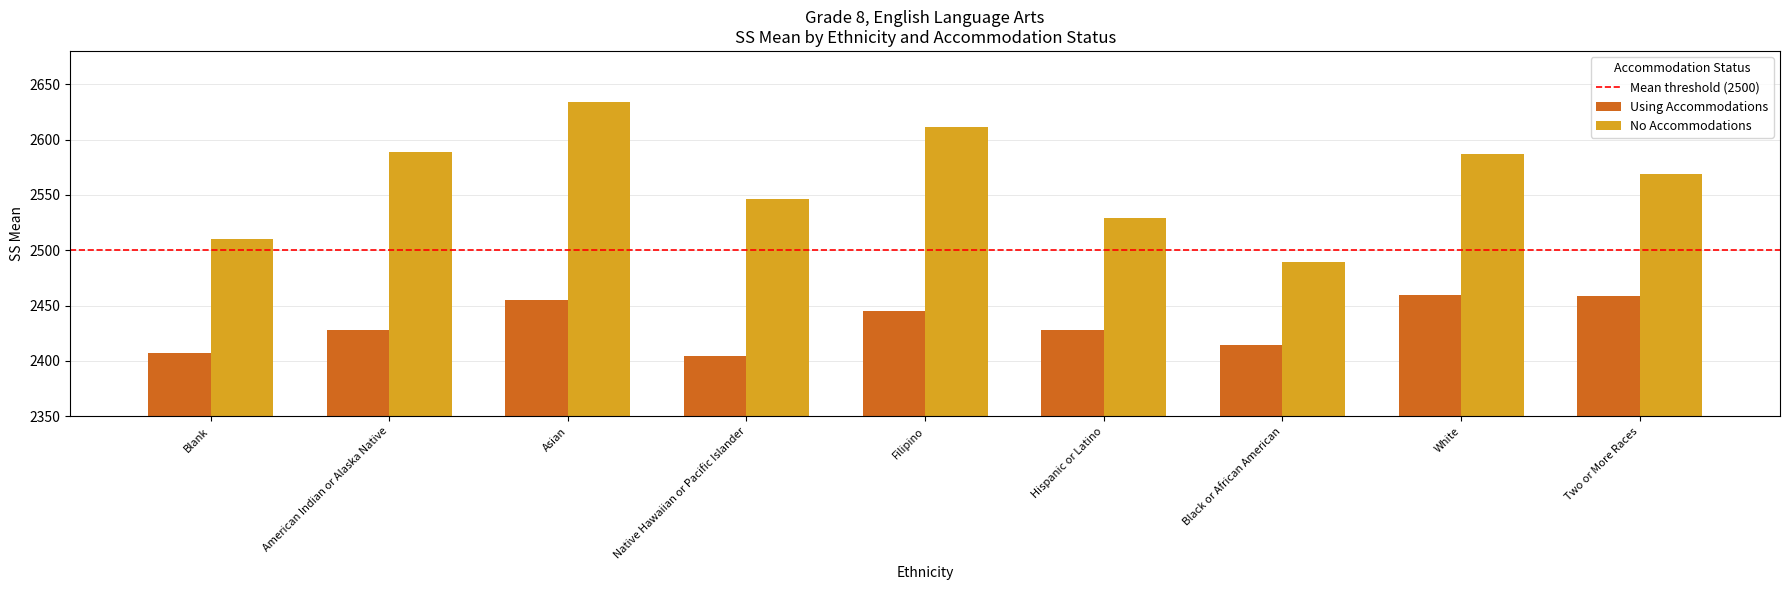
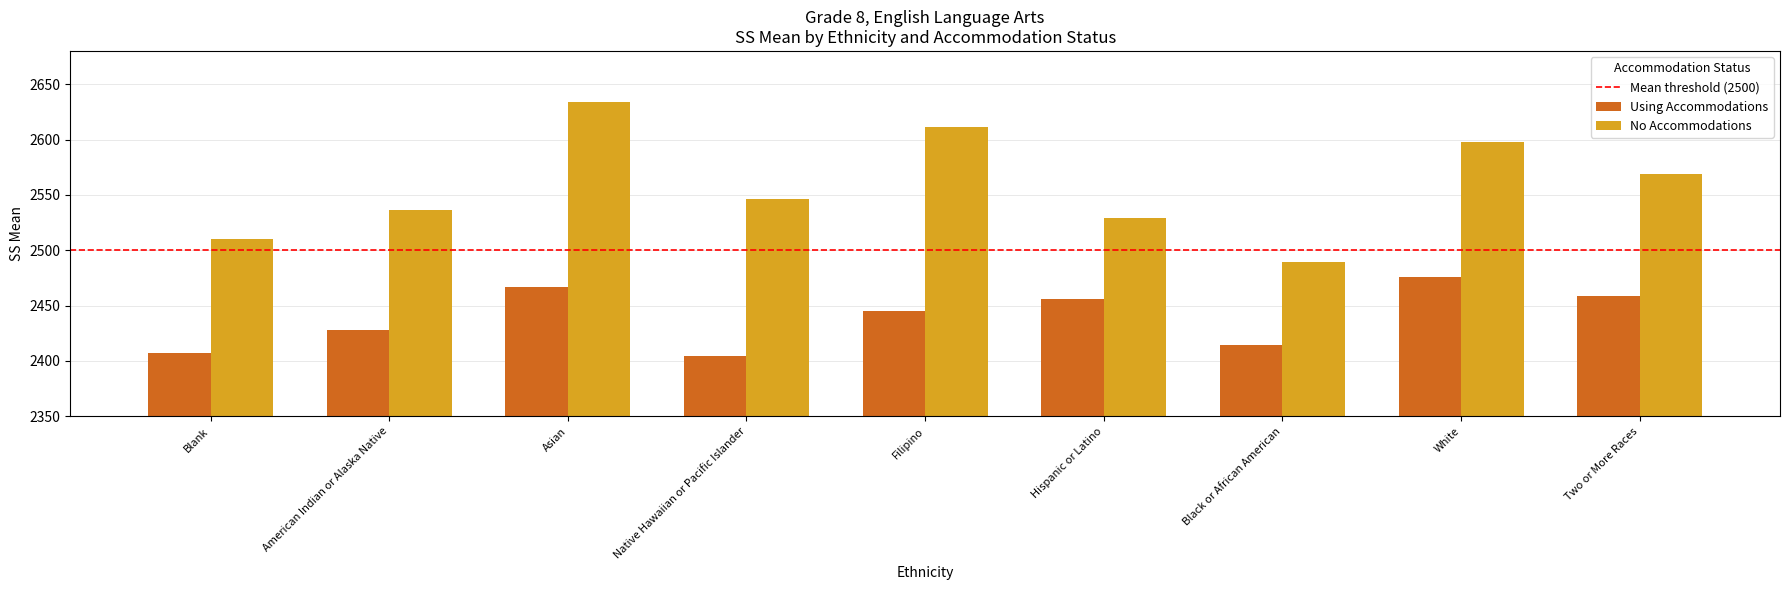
  {
    "Using Accommodations": {
      "Blank": 2407,
      "American Indian or Alaska Native": 2428,
-     "Asian": 2455,
+     "Asian": 2467,
      "Native Hawaiian or Pacific Islander": 2404,
      "Filipino": 2445,
-     "Hispanic or Latino": 2428,
+     "Hispanic or Latino": 2456,
      "Black or African American": 2414,
-     "White": 2460,
+     "White": 2476,
      "Two or More Races": 2459
    },
    "No Accommodations": {
      "Blank": 2510,
-     "American Indian or Alaska Native": 2589,
+     "American Indian or Alaska Native": 2536,
      "Asian": 2634,
      "Native Hawaiian or Pacific Islander": 2546,
      "Filipino": 2611,
      "Hispanic or Latino": 2529,
      "Black or African American": 2489,
-     "White": 2587,
+     "White": 2598,
      "Two or More Races": 2569
    }
  }
